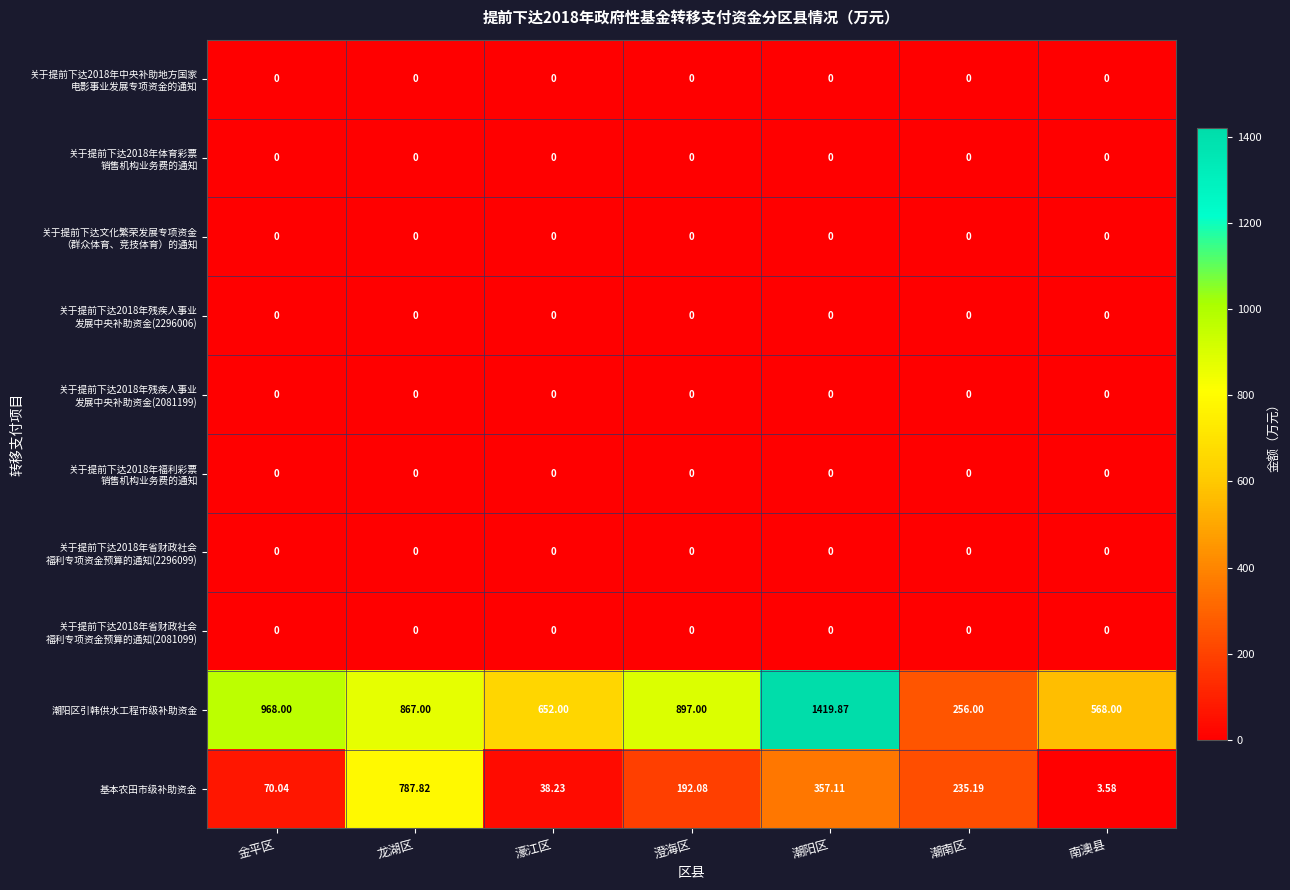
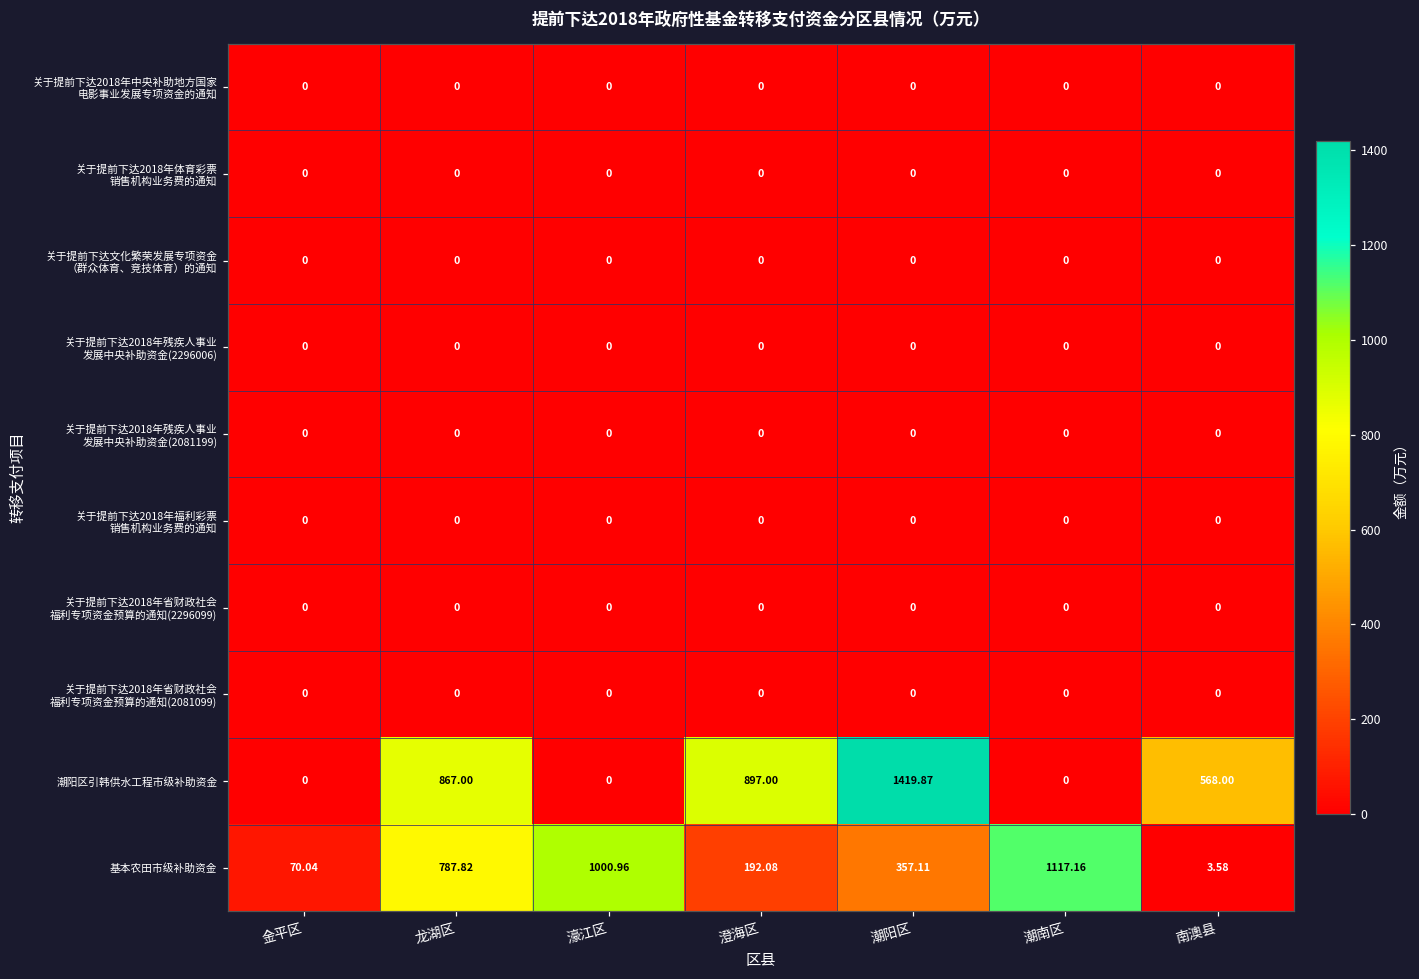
  {
    "关于提前下达2018年中央补助地方国家 电影事业发展专项资金的通知": {
      "金平区": 0,
      "龙湖区": 0,
      "濠江区": 0,
      "澄海区": 0,
      "潮阳区": 0,
      "潮南区": 0,
      "南澳县": 0
    },
    "关于提前下达2018年体育彩票 销售机构业务费的通知": {
      "金平区": 0,
      "龙湖区": 0,
      "濠江区": 0,
      "澄海区": 0,
      "潮阳区": 0,
      "潮南区": 0,
      "南澳县": 0
    },
    "关于提前下达文化繁荣发展专项资金 （群众体育、竞技体育）的通知": {
      "金平区": 0,
      "龙湖区": 0,
      "濠江区": 0,
      "澄海区": 0,
      "潮阳区": 0,
      "潮南区": 0,
      "南澳县": 0
    },
    "关于提前下达2018年残疾人事业 发展中央补助资金(2296006)": {
      "金平区": 0,
      "龙湖区": 0,
      "濠江区": 0,
      "澄海区": 0,
      "潮阳区": 0,
      "潮南区": 0,
      "南澳县": 0
    },
    "关于提前下达2018年残疾人事业 发展中央补助资金(2081199)": {
      "金平区": 0,
      "龙湖区": 0,
      "濠江区": 0,
      "澄海区": 0,
      "潮阳区": 0,
      "潮南区": 0,
      "南澳县": 0
    },
    "关于提前下达2018年福利彩票 销售机构业务费的通知": {
      "金平区": 0,
      "龙湖区": 0,
      "濠江区": 0,
      "澄海区": 0,
      "潮阳区": 0,
      "潮南区": 0,
      "南澳县": 0
    },
    "关于提前下达2018年省财政社会 福利专项资金预算的通知(2296099)": {
      "金平区": 0,
      "龙湖区": 0,
      "濠江区": 0,
      "澄海区": 0,
      "潮阳区": 0,
      "潮南区": 0,
      "南澳县": 0
    },
    "关于提前下达2018年省财政社会 福利专项资金预算的通知(2081099)": {
      "金平区": 0,
      "龙湖区": 0,
      "濠江区": 0,
      "澄海区": 0,
      "潮阳区": 0,
      "潮南区": 0,
      "南澳县": 0
    },
    "潮阳区引韩供水工程市级补助资金": {
-     "金平区": 968.00,
+     "金平区": 0,
      "龙湖区": 867.00,
-     "濠江区": 652.00,
+     "濠江区": 0,
      "澄海区": 897.00,
      "潮阳区": 1419.87,
-     "潮南区": 256.00,
+     "潮南区": 0,
      "南澳县": 568.00
    },
    "基本农田市级补助资金": {
      "金平区": 70.04,
      "龙湖区": 787.82,
-     "濠江区": 38.23,
+     "濠江区": 1000.96,
      "澄海区": 192.08,
      "潮阳区": 357.11,
-     "潮南区": 235.19,
+     "潮南区": 1117.16,
      "南澳县": 3.58
    }
  }
